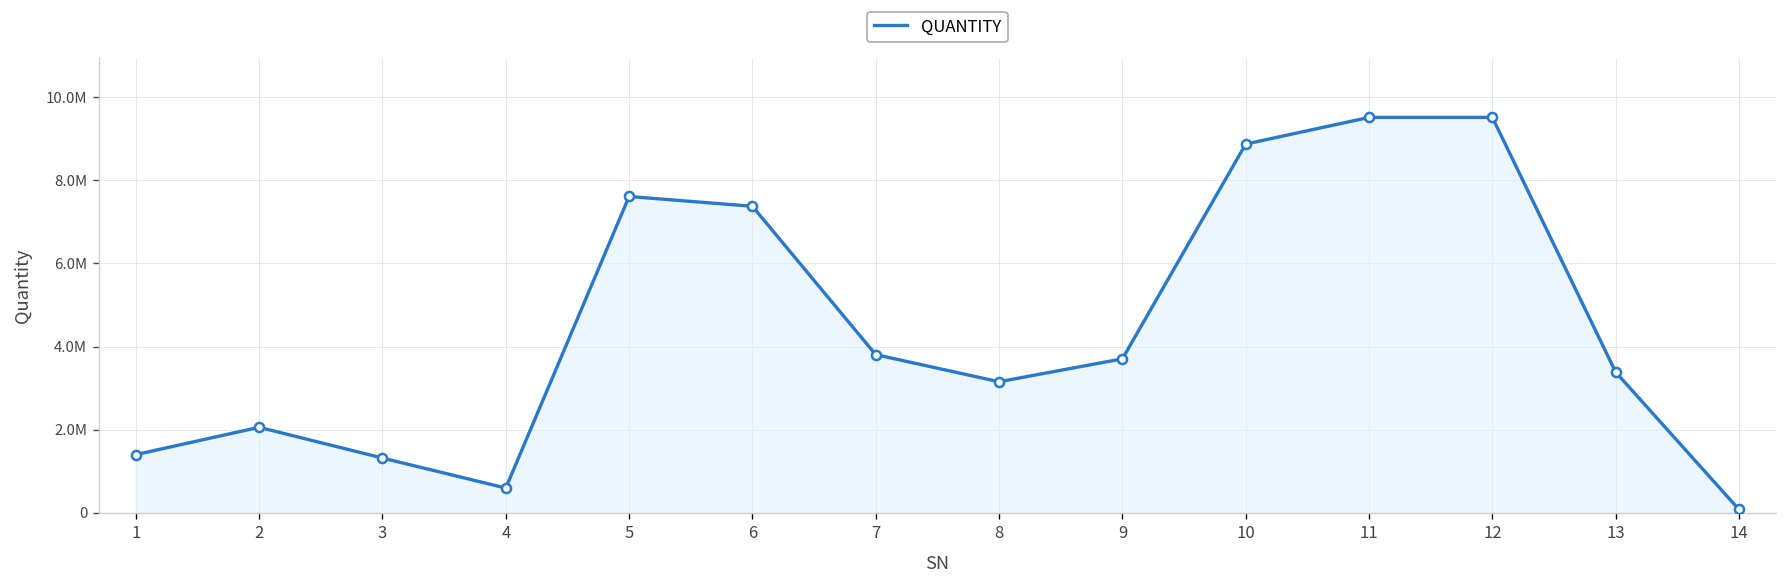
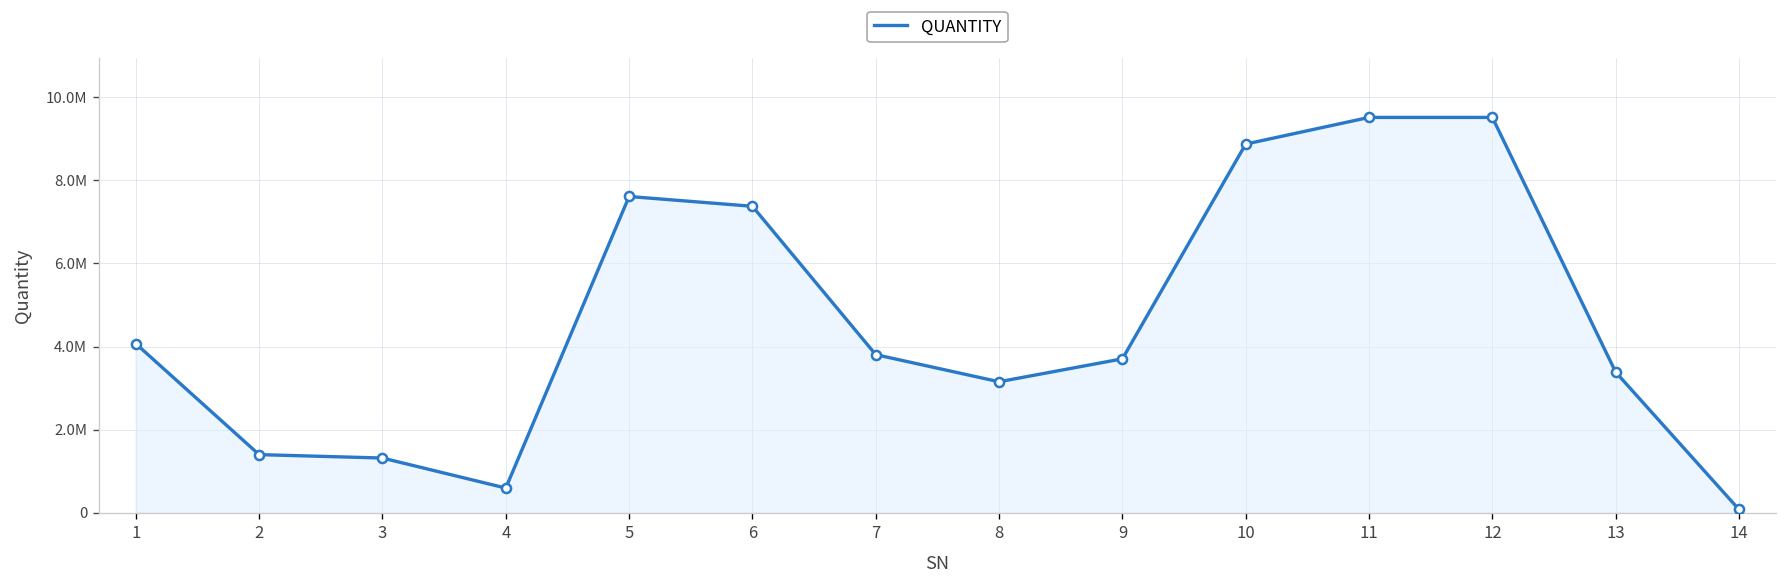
  {
-   "1": 1400000,
-   "2": 2100000,
+   "1": 4100000,
+   "2": 1400000,
    "3": 1300000,
    "4": 600000,
    "5": 7600000,
    "6": 7400000,
    "7": 3800000,
    "8": 3200000,
    "9": 3700000,
    "10": 8900000,
    "11": 9500000,
    "12": 9500000,
    "13": 3400000,
    "14": 100000
  }
